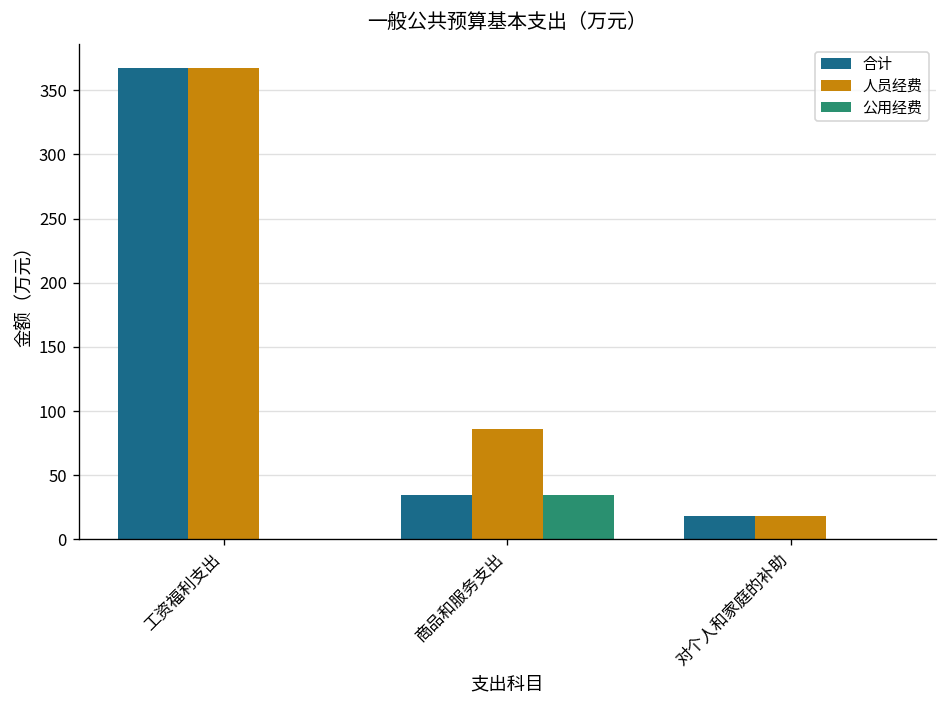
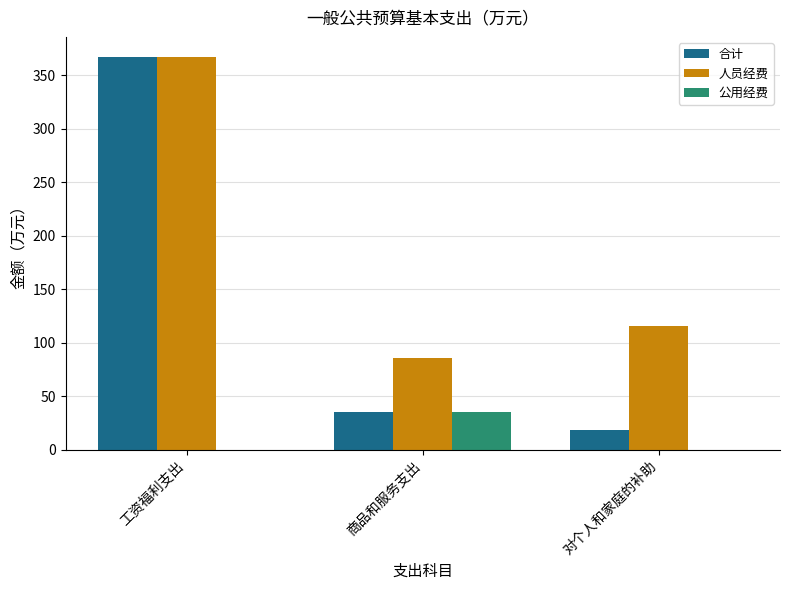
  {
    "人员经费": {
      "工资福利支出": 367,
      "商品和服务支出": 86,
-     "对个人和家庭的补助": 18
+     "对个人和家庭的补助": 116
    }
  }
